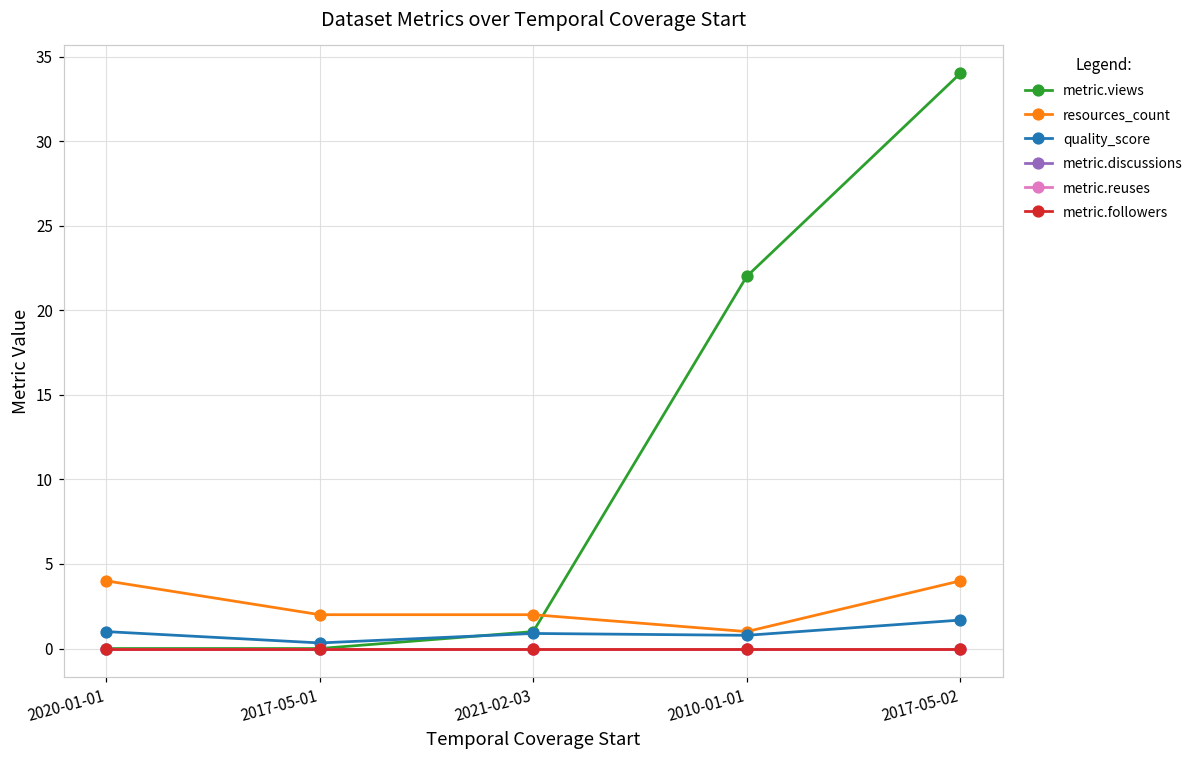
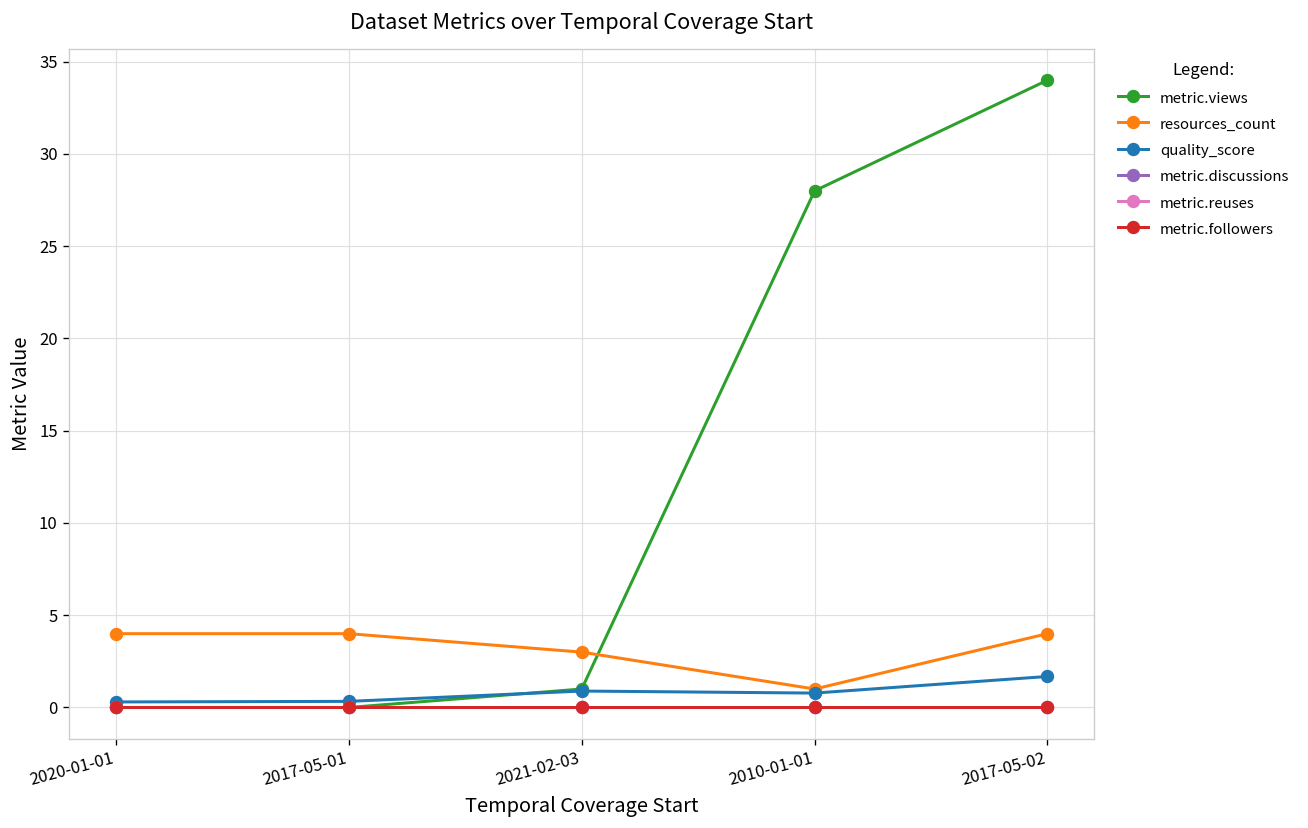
  {
    "metric.views": {
-     "2010-01-01": 22,
+     "2010-01-01": 28,
      "2017-05-02": 34
    },
    "resources_count": {
      "2020-01-01": 4,
-     "2017-05-01": 2,
-     "2021-02-03": 2,
+     "2017-05-01": 4,
+     "2021-02-03": 3,
      "2010-01-01": 1,
      "2017-05-02": 4
    },
    "quality_score": {
-     "2020-01-01": 1.0,
+     "2020-01-01": 0.3,
      "2017-05-01": 0.3,
      "2010-01-01": 0.8,
      "2017-05-02": 1.7
    },
    "metric.followers": {
      "2021-02-03": 0.0,
      "2010-01-01": 0.0,
      "2017-05-02": 0.0
    }
  }
